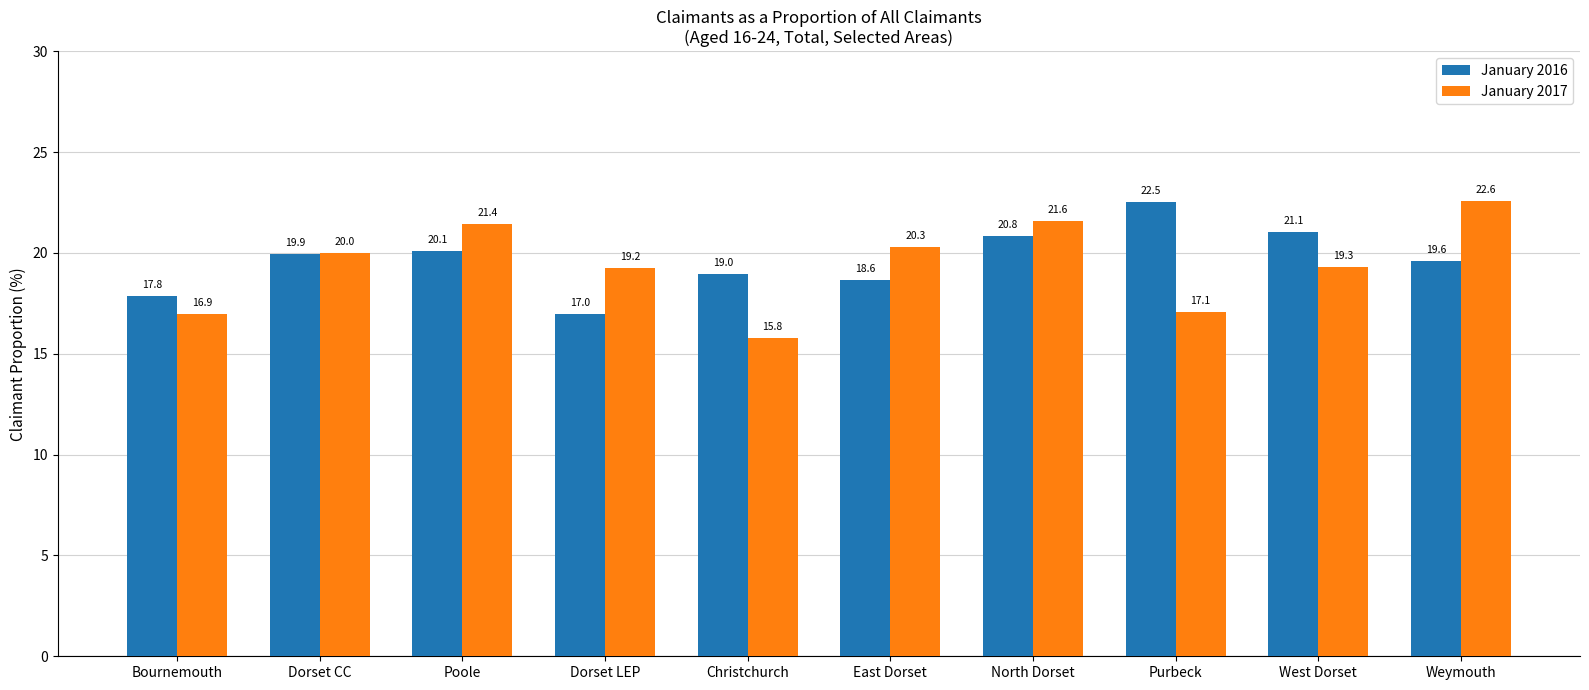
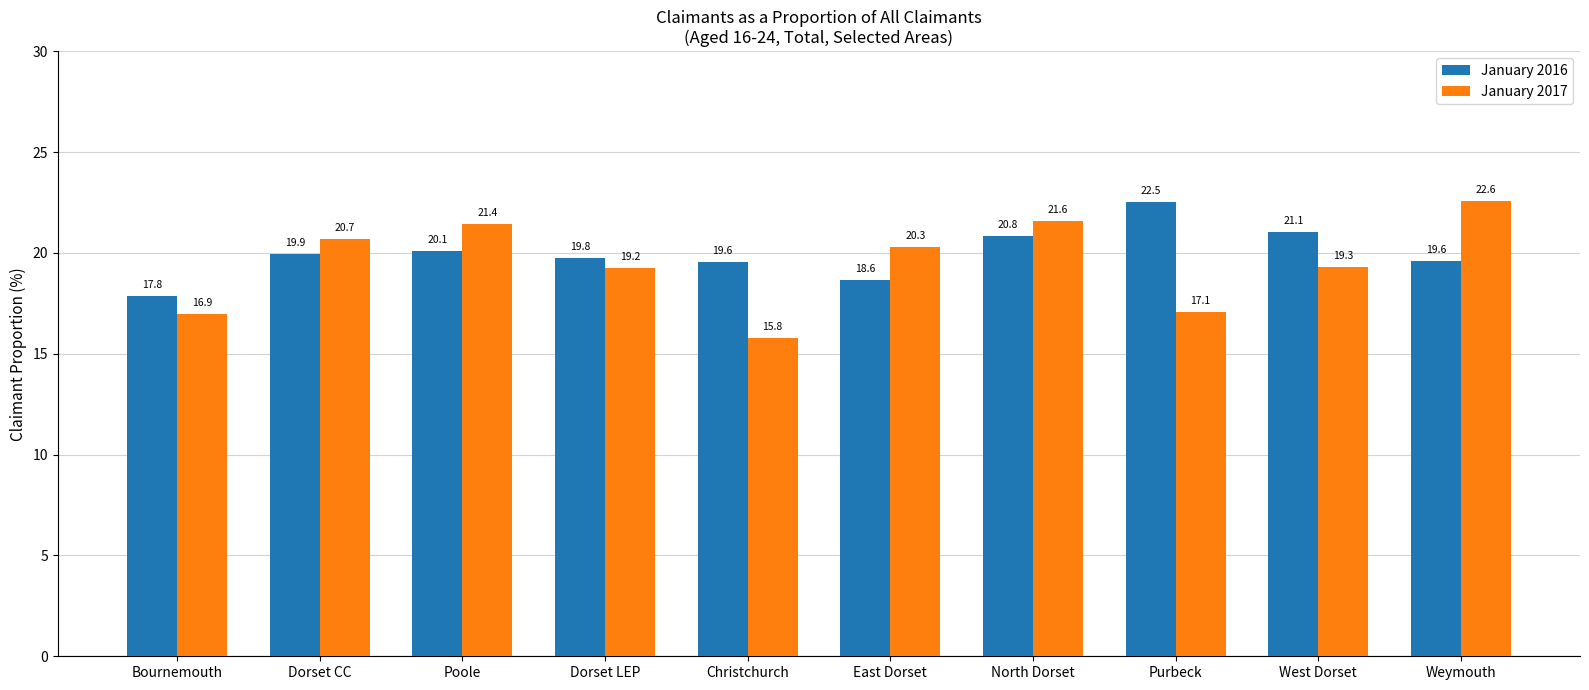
  {
    "January 2016": {
      "Bournemouth": 17.8,
      "Dorset CC": 19.9,
      "Poole": 20.1,
-     "Dorset LEP": 17.0,
-     "Christchurch": 19.0,
+     "Dorset LEP": 19.8,
+     "Christchurch": 19.6,
      "East Dorset": 18.6,
      "North Dorset": 20.8,
      "Purbeck": 22.5,
      "West Dorset": 21.1,
      "Weymouth": 19.6
    },
    "January 2017": {
      "Bournemouth": 16.9,
-     "Dorset CC": 20.0,
+     "Dorset CC": 20.7,
      "Poole": 21.4,
      "Dorset LEP": 19.2,
      "Christchurch": 15.8,
      "East Dorset": 20.3,
      "North Dorset": 21.6,
      "Purbeck": 17.1,
      "West Dorset": 19.3,
      "Weymouth": 22.6
    }
  }
